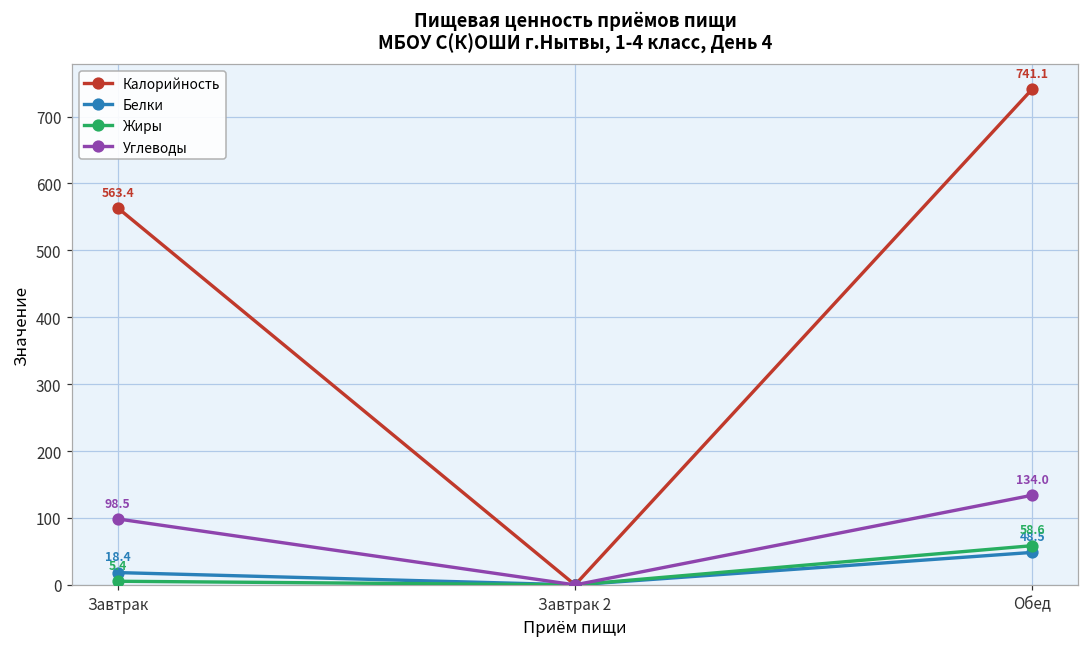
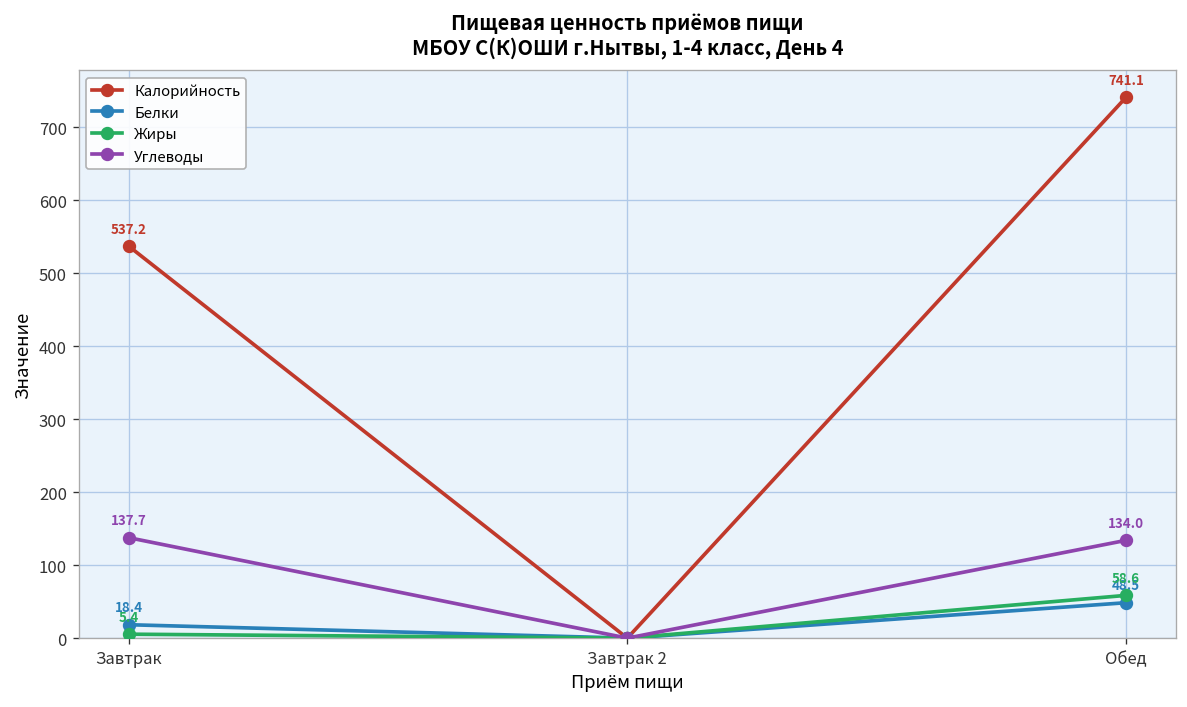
  {
    "Калорийность": {
-     "Завтрак": 563.4,
+     "Завтрак": 537.2,
      "Обед": 741.1
    },
    "Углеводы": {
-     "Завтрак": 98.5,
+     "Завтрак": 137.7,
      "Обед": 134.0
    }
  }
